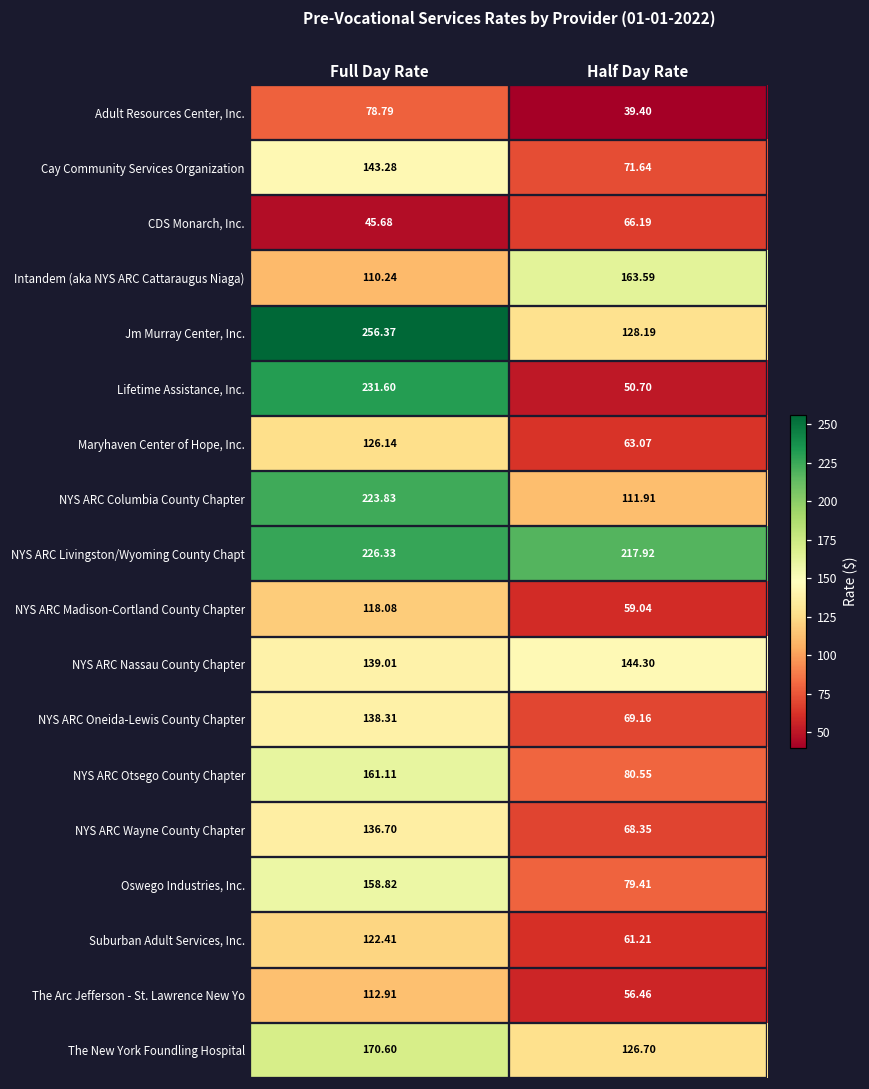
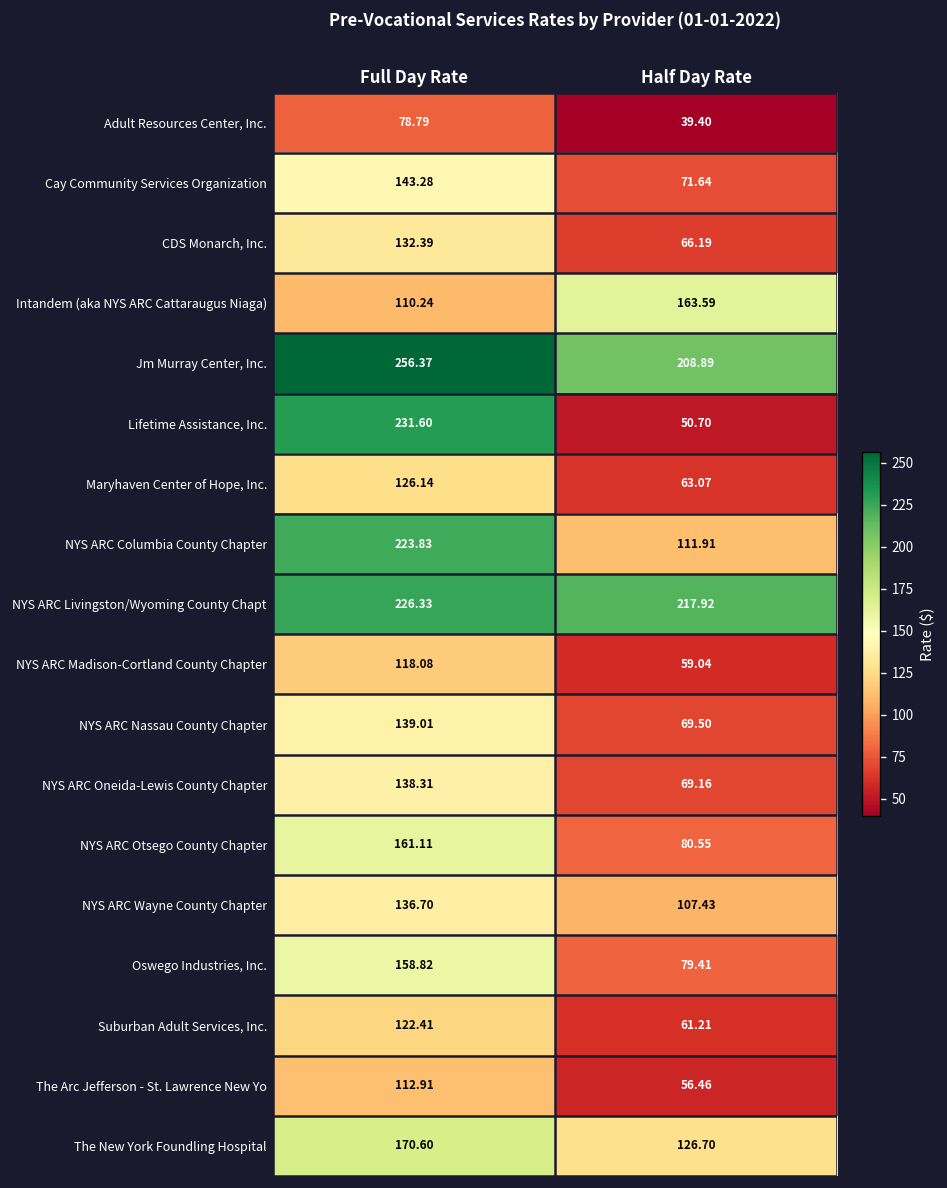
  {
    "Adult Resources Center, Inc.": {
      "Full Day Rate": 78.79,
      "Half Day Rate": 39.40
    },
    "Cay Community Services Organization": {
      "Full Day Rate": 143.28,
      "Half Day Rate": 71.64
    },
    "CDS Monarch, Inc.": {
-     "Full Day Rate": 45.68,
+     "Full Day Rate": 132.39,
      "Half Day Rate": 66.19
    },
    "Intandem (aka NYS ARC Cattaraugus Niaga)": {
      "Full Day Rate": 110.24,
      "Half Day Rate": 163.59
    },
    "Jm Murray Center, Inc.": {
      "Full Day Rate": 256.37,
-     "Half Day Rate": 128.19
+     "Half Day Rate": 208.89
    },
    "Lifetime Assistance, Inc.": {
      "Full Day Rate": 231.60,
      "Half Day Rate": 50.70
    },
    "Maryhaven Center of Hope, Inc.": {
      "Full Day Rate": 126.14,
      "Half Day Rate": 63.07
    },
    "NYS ARC Columbia County Chapter": {
      "Full Day Rate": 223.83,
      "Half Day Rate": 111.91
    },
    "NYS ARC Livingston/Wyoming County Chapt": {
      "Full Day Rate": 226.33,
      "Half Day Rate": 217.92
    },
    "NYS ARC Madison-Cortland County Chapter": {
      "Full Day Rate": 118.08,
      "Half Day Rate": 59.04
    },
    "NYS ARC Nassau County Chapter": {
      "Full Day Rate": 139.01,
-     "Half Day Rate": 144.30
+     "Half Day Rate": 69.50
    },
    "NYS ARC Oneida-Lewis County Chapter": {
      "Full Day Rate": 138.31,
      "Half Day Rate": 69.16
    },
    "NYS ARC Otsego County Chapter": {
      "Full Day Rate": 161.11,
      "Half Day Rate": 80.55
    },
    "NYS ARC Wayne County Chapter": {
      "Full Day Rate": 136.70,
-     "Half Day Rate": 68.35
+     "Half Day Rate": 107.43
    },
    "Oswego Industries, Inc.": {
      "Full Day Rate": 158.82,
      "Half Day Rate": 79.41
    },
    "Suburban Adult Services, Inc.": {
      "Full Day Rate": 122.41,
      "Half Day Rate": 61.21
    },
    "The Arc Jefferson - St. Lawrence New Yo": {
      "Full Day Rate": 112.91,
      "Half Day Rate": 56.46
    },
    "The New York Foundling Hospital": {
      "Full Day Rate": 170.60,
      "Half Day Rate": 126.70
    }
  }
